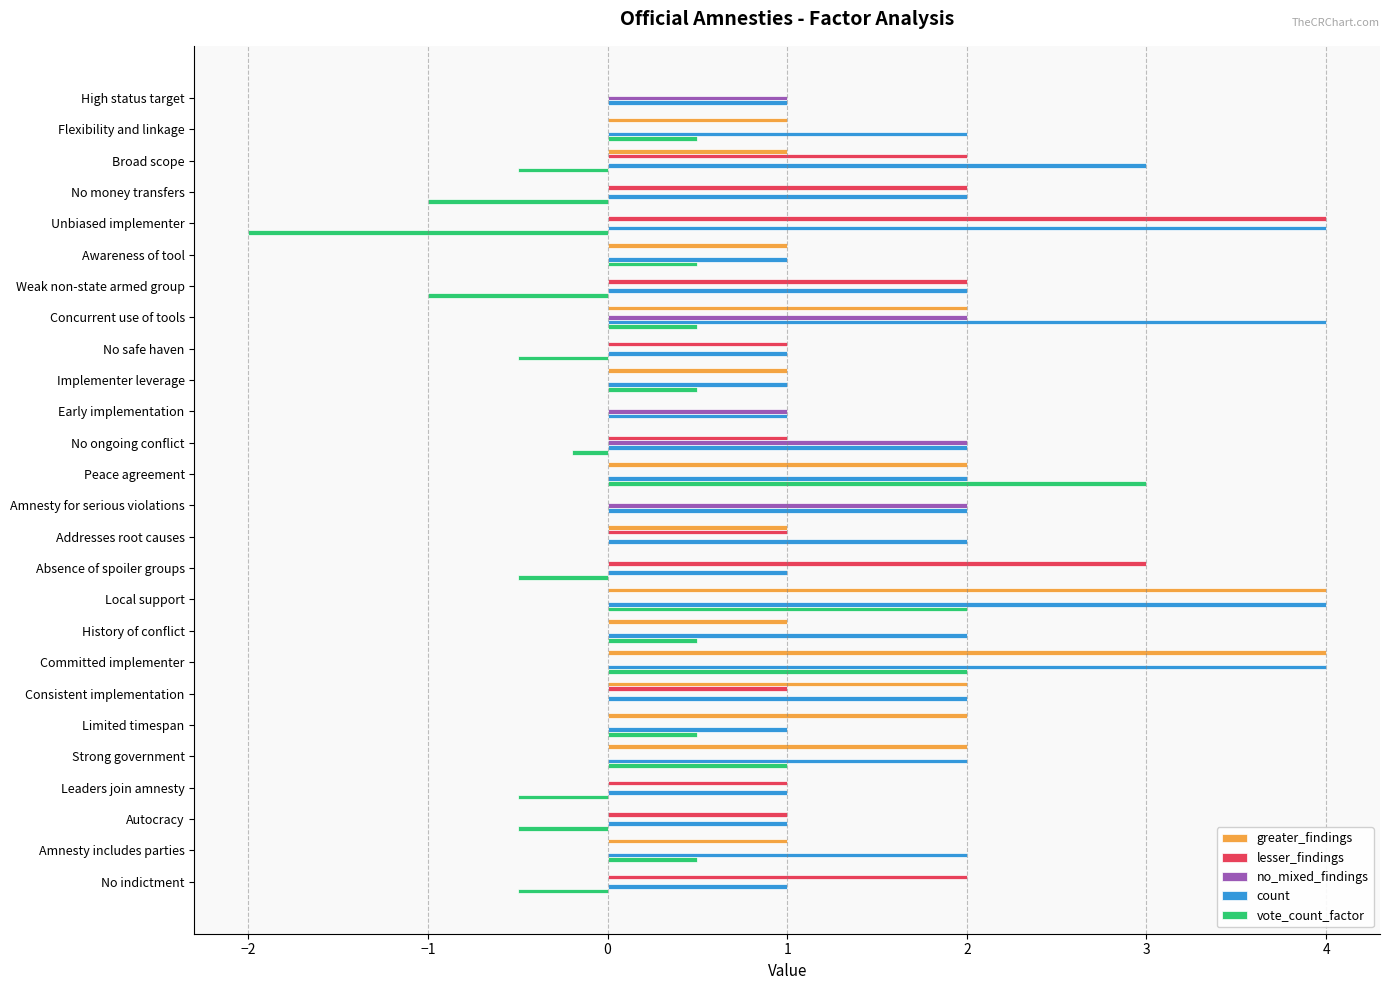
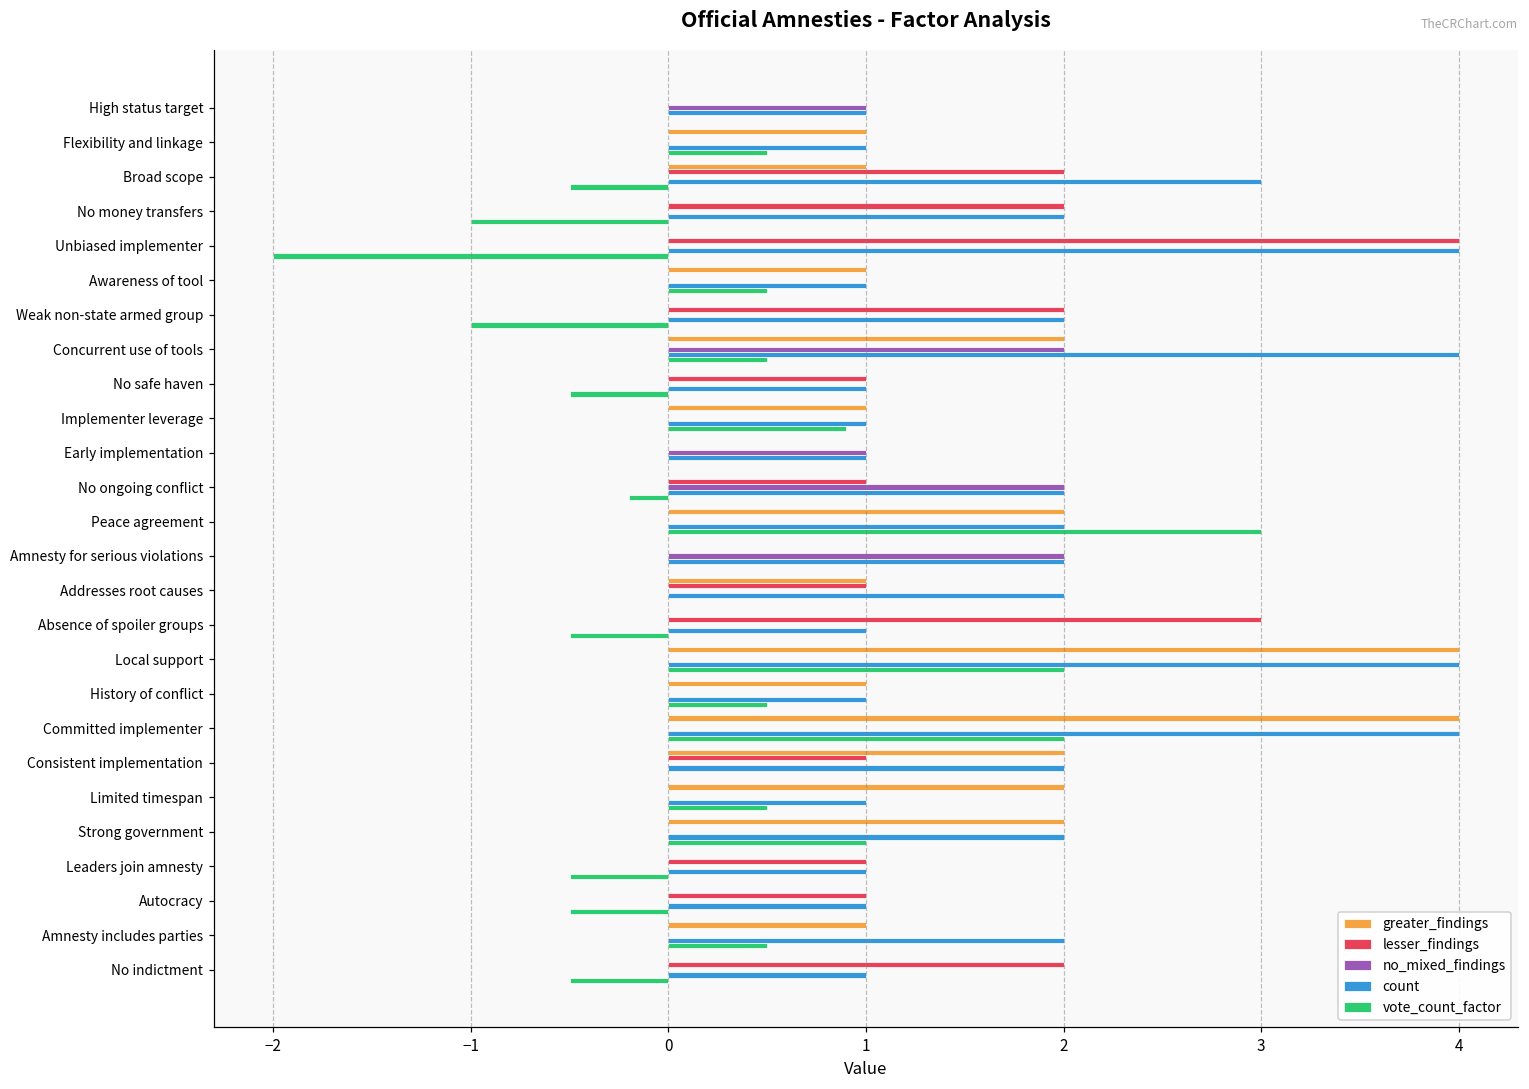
  {
    "greater_findings": {
      "High status target": 0.0,
      "Flexibility and linkage": 1.0,
      "Broad scope": 1.0,
      "No money transfers": 0.0,
      "Unbiased implementer": 0.0,
      "Awareness of tool": 1.0,
      "Weak non-state armed group": 0.0,
      "Concurrent use of tools": 2.0,
      "No safe haven": 0.0,
      "Implementer leverage": 1.0,
      "Early implementation": 0.0,
      "No ongoing conflict": 0.0,
      "Peace agreement": 2.0,
      "Amnesty for serious violations": 0.0,
      "Addresses root causes": 1.0,
      "Absence of spoiler groups": 0.0,
      "Local support": 4.0,
      "History of conflict": 1.0,
      "Committed implementer": 4.0,
      "Consistent implementation": 2.0,
      "Limited timespan": 2.0,
      "Strong government": 2.0,
      "Leaders join amnesty": 0.0,
      "Autocracy": 0.0,
      "Amnesty includes parties": 1.0,
      "No indictment": 0.0
    },
    "lesser_findings": {
      "High status target": 0.0,
      "Flexibility and linkage": 0.0,
      "Broad scope": 2.0,
      "No money transfers": 2.0,
      "Unbiased implementer": 4.0,
      "Awareness of tool": 0.0,
      "Weak non-state armed group": 2.0,
      "Concurrent use of tools": 0.0,
      "No safe haven": 1.0,
      "Implementer leverage": 0.0,
      "Early implementation": 0.0,
      "No ongoing conflict": 1.0,
      "Peace agreement": 0.0,
      "Amnesty for serious violations": 0.0,
      "Addresses root causes": 1.0,
      "Absence of spoiler groups": 3.0,
      "Local support": 0.0,
      "History of conflict": 0.0,
      "Committed implementer": 0.0,
      "Consistent implementation": 1.0,
      "Limited timespan": 0.0,
      "Strong government": 0.0,
      "Leaders join amnesty": 1.0,
      "Autocracy": 1.0,
      "Amnesty includes parties": 0.0,
      "No indictment": 2.0
    },
    "no_mixed_findings": {
      "High status target": 1.0,
      "Flexibility and linkage": 0.0,
      "Broad scope": 0.0,
      "No money transfers": 0.0,
      "Unbiased implementer": 0.0,
      "Awareness of tool": 0.0,
      "Weak non-state armed group": 0.0,
      "Concurrent use of tools": 2.0,
      "No safe haven": 0.0,
      "Implementer leverage": 0.0,
      "Early implementation": 1.0,
      "No ongoing conflict": 2.0,
      "Peace agreement": 0.0,
      "Amnesty for serious violations": 2.0,
      "Addresses root causes": 0.0,
      "Absence of spoiler groups": 0.0,
      "Local support": 0.0,
      "History of conflict": 0.0,
      "Committed implementer": 0.0,
      "Consistent implementation": 0.0,
      "Limited timespan": 0.0,
      "Strong government": 0.0,
      "Leaders join amnesty": 0.0,
      "Autocracy": 0.0,
      "Amnesty includes parties": 0.0,
      "No indictment": 0.0
    },
    "count": {
      "High status target": 1,
-     "Flexibility and linkage": 2,
+     "Flexibility and linkage": 1,
      "Broad scope": 3,
      "No money transfers": 2,
      "Unbiased implementer": 4,
      "Awareness of tool": 1,
      "Weak non-state armed group": 2,
      "Concurrent use of tools": 4,
      "No safe haven": 1,
      "Implementer leverage": 1,
      "Early implementation": 1,
      "No ongoing conflict": 2,
      "Peace agreement": 2,
      "Amnesty for serious violations": 2,
      "Addresses root causes": 2,
      "Absence of spoiler groups": 1,
      "Local support": 4,
-     "History of conflict": 2,
+     "History of conflict": 1,
      "Committed implementer": 4,
      "Consistent implementation": 2,
      "Limited timespan": 1,
      "Strong government": 2,
      "Leaders join amnesty": 1,
      "Autocracy": 1,
      "Amnesty includes parties": 2,
      "No indictment": 1
    },
    "vote_count_factor": {
      "High status target": 0.0,
      "Flexibility and linkage": 0.5,
      "Broad scope": -0.5,
      "No money transfers": -1.0,
      "Unbiased implementer": -2.0,
      "Awareness of tool": 0.5,
      "Weak non-state armed group": -1.0,
      "Concurrent use of tools": 0.5,
      "No safe haven": -0.5,
-     "Implementer leverage": 0.5,
+     "Implementer leverage": 0.9,
      "Early implementation": 0.0,
      "No ongoing conflict": -0.2,
      "Peace agreement": 3.0,
      "Amnesty for serious violations": 0.0,
      "Addresses root causes": 0.0,
      "Absence of spoiler groups": -0.5,
      "Local support": 2.0,
      "History of conflict": 0.5,
      "Committed implementer": 2.0,
      "Consistent implementation": 0.0,
      "Limited timespan": 0.5,
      "Strong government": 1.0,
      "Leaders join amnesty": -0.5,
      "Autocracy": -0.5,
      "Amnesty includes parties": 0.5,
      "No indictment": -0.5
    }
  }
